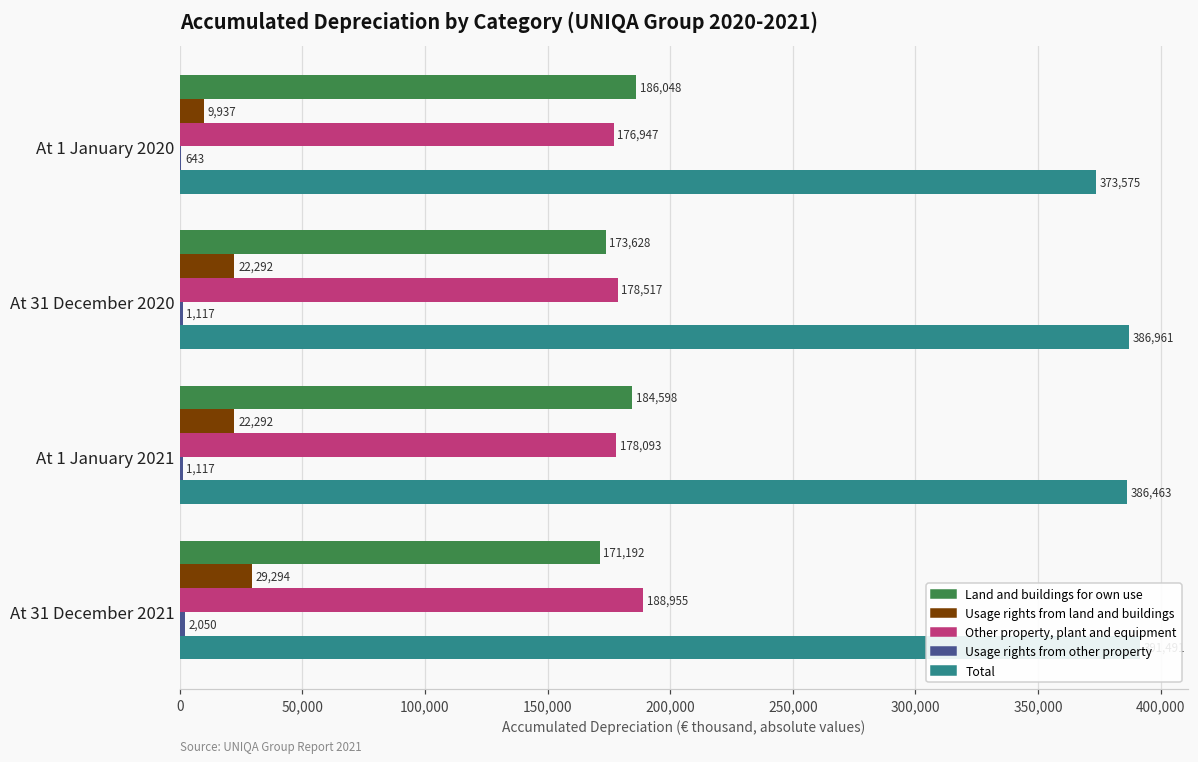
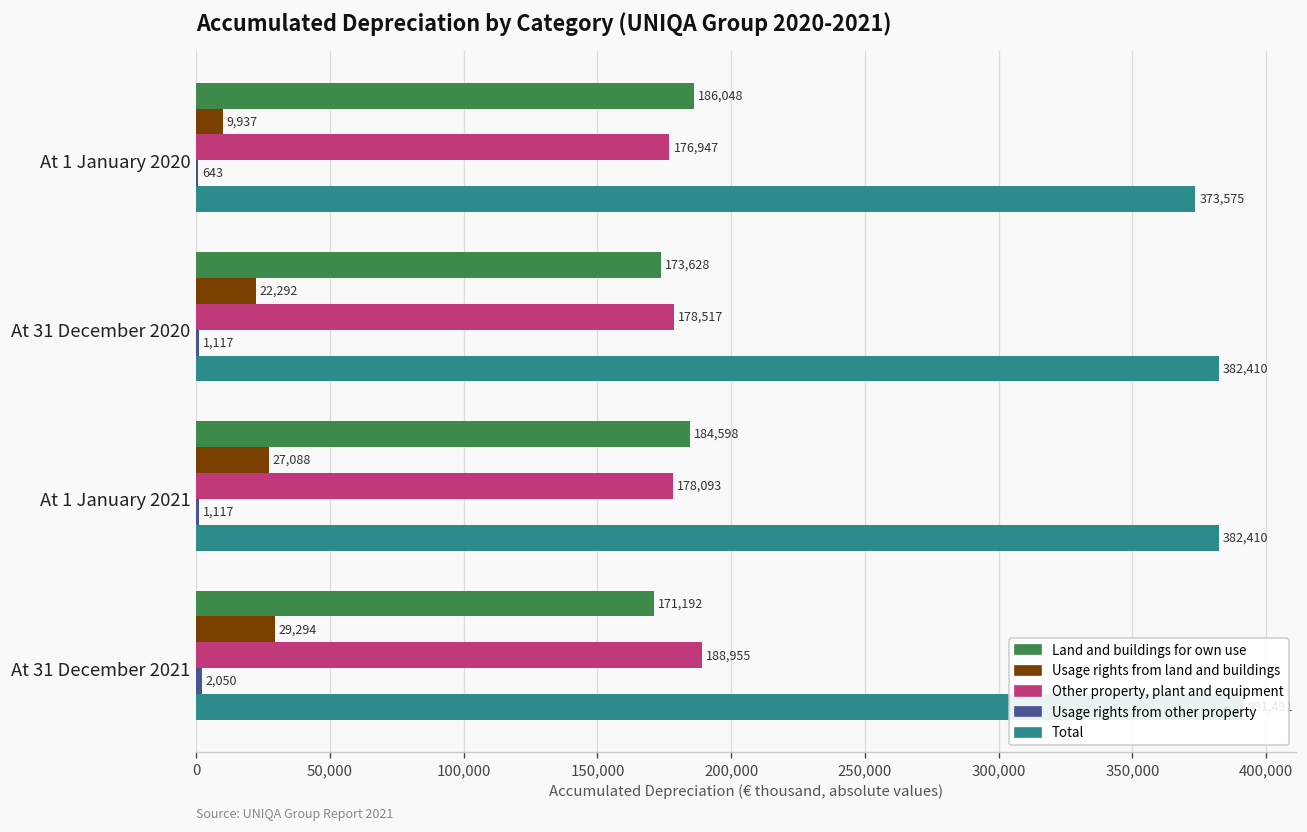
  {
    "Land and buildings for own use": {
      "At 1 January 2020": "186,048",
      "At 31 December 2020": "173,628",
      "At 1 January 2021": "184,598",
      "At 31 December 2021": "171,192"
    },
    "Usage rights from land and buildings": {
      "At 1 January 2020": "9,937",
      "At 31 December 2020": "22,292",
-     "At 1 January 2021": "22,292",
+     "At 1 January 2021": "27,088",
      "At 31 December 2021": "29,294"
    },
    "Other property, plant and equipment": {
      "At 1 January 2020": "176,947",
      "At 31 December 2020": "178,517",
      "At 1 January 2021": "178,093",
      "At 31 December 2021": "188,955"
    },
    "Usage rights from other property": {
      "At 1 January 2020": "643",
      "At 31 December 2020": "1,117",
      "At 1 January 2021": "1,117",
      "At 31 December 2021": "2,050"
    },
    "Total": {
      "At 1 January 2020": "373,575",
-     "At 31 December 2020": "386,961",
-     "At 1 January 2021": "386,463"
+     "At 31 December 2020": "382,410",
+     "At 1 January 2021": "382,410"
    }
  }
